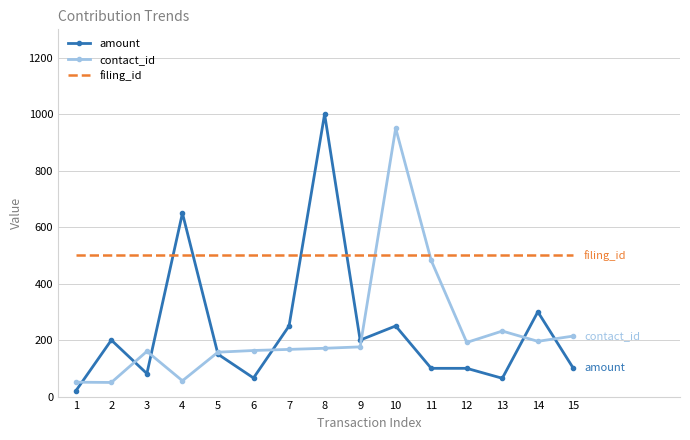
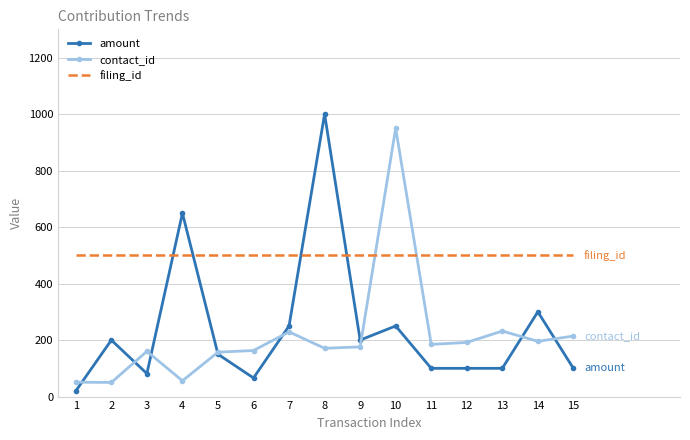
  {
    "amount": {
      "1": 20,
      "2": 200,
      "3": 80,
      "4": 650,
      "6": 70,
      "7": 250,
      "8": 1000,
      "9": 200,
      "10": 250,
      "11": 100,
      "12": 100,
-     "13": 60,
+     "13": 100,
      "14": 300,
      "15": 100
    },
    "contact_id": {
      "1": 50,
      "2": 50,
      "3": 160,
      "4": 60,
      "6": 160,
-     "7": 170,
+     "7": 230,
      "8": 170,
      "9": 180,
      "10": 950,
-     "11": 480,
+     "11": 180,
      "12": 190,
      "13": 230,
      "14": 200,
      "15": 210
    },
    "filing_id": {
      "1": 500,
      "2": 500,
      "3": 500,
      "4": 500,
      "5": 500,
      "6": 500,
      "7": 500,
      "8": 500,
      "9": 500,
      "10": 500,
      "11": 500,
      "12": 500,
      "13": 500,
      "14": 500,
      "15": 500
    }
  }
